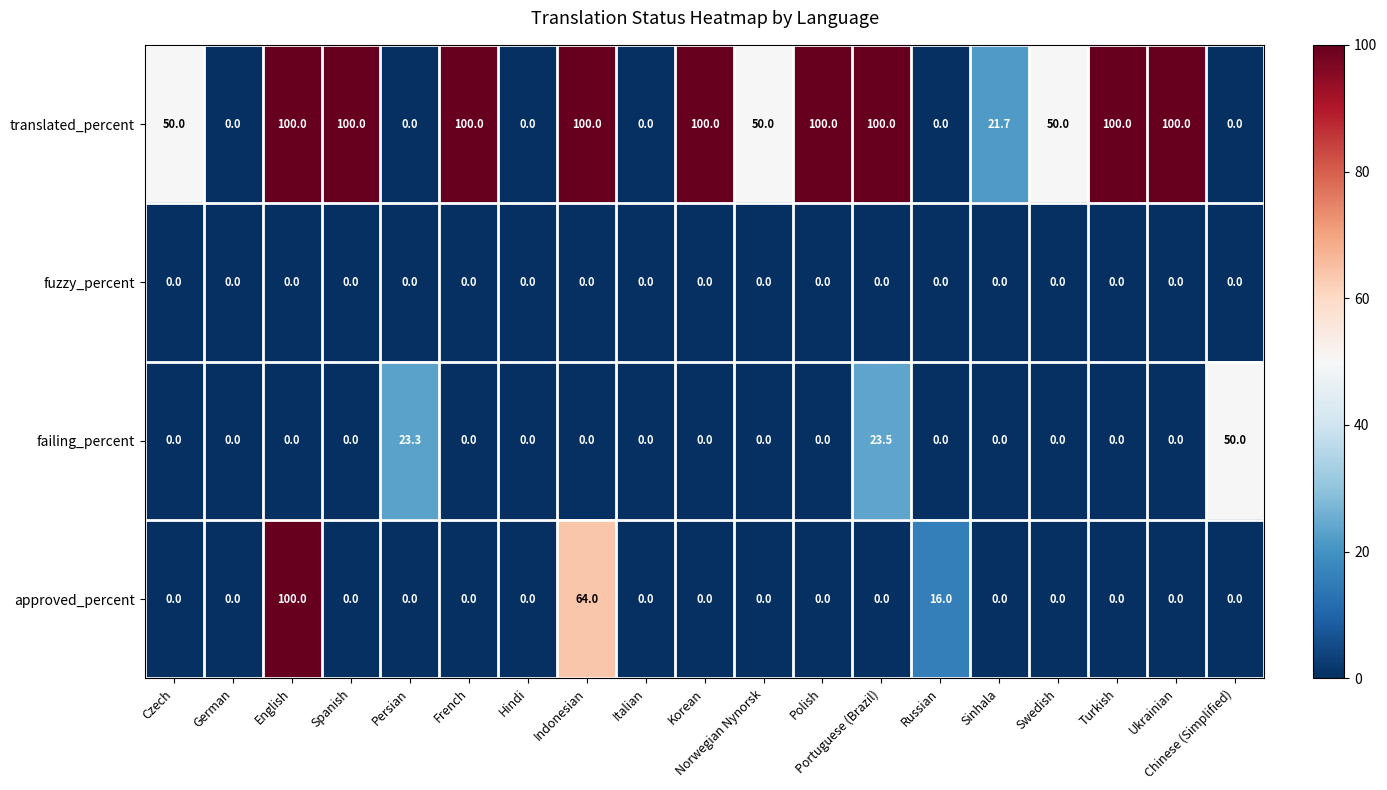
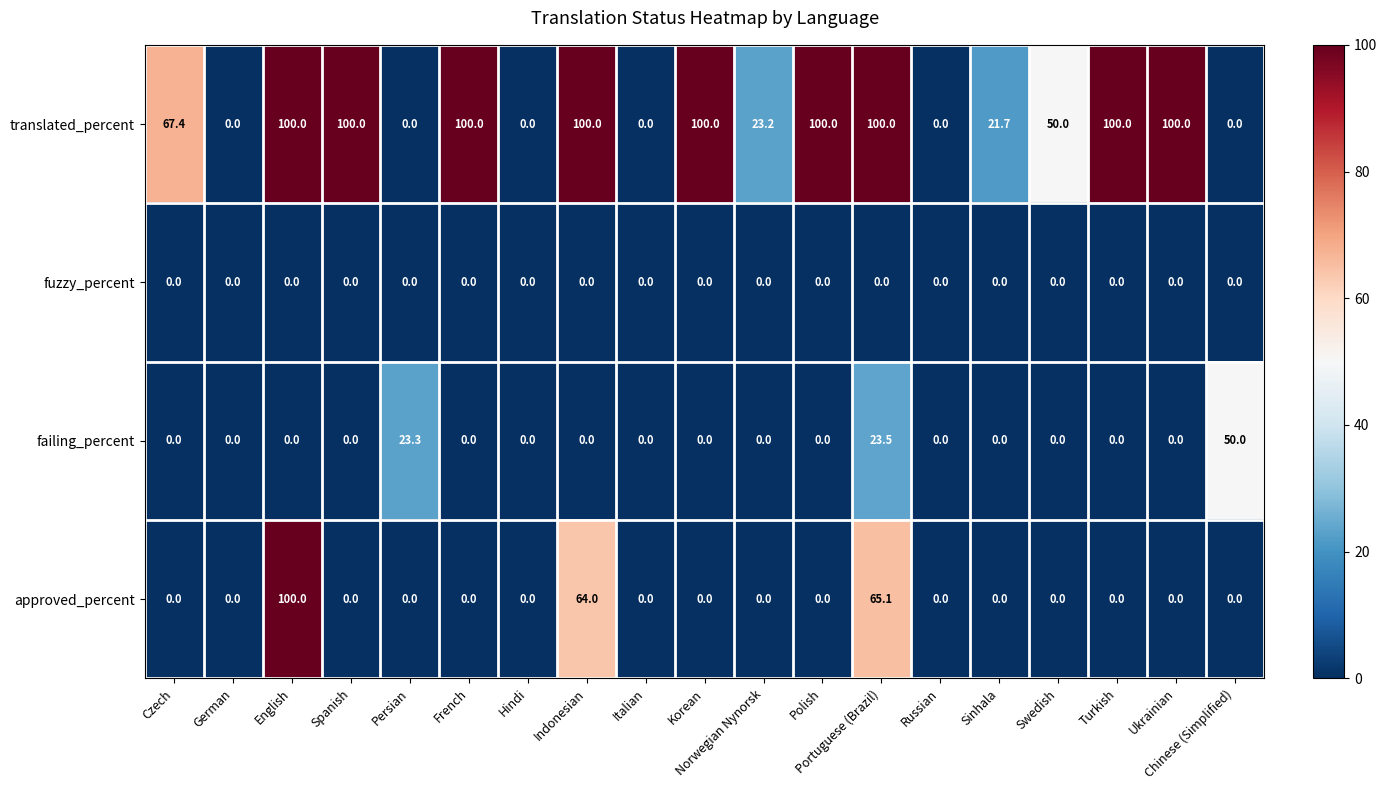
  {
    "translated_percent": {
-     "Czech": 50.0,
+     "Czech": 67.4,
      "German": 0.0,
      "English": 100.0,
      "Spanish": 100.0,
      "Persian": 0.0,
      "French": 100.0,
      "Hindi": 0.0,
      "Indonesian": 100.0,
      "Italian": 0.0,
      "Korean": 100.0,
-     "Norwegian Nynorsk": 50.0,
+     "Norwegian Nynorsk": 23.2,
      "Polish": 100.0,
      "Portuguese (Brazil)": 100.0,
      "Russian": 0.0,
      "Sinhala": 21.7,
      "Swedish": 50.0,
      "Turkish": 100.0,
      "Ukrainian": 100.0,
      "Chinese (Simplified)": 0.0
    },
    "fuzzy_percent": {
      "Czech": 0.0,
      "German": 0.0,
      "English": 0.0,
      "Spanish": 0.0,
      "Persian": 0.0,
      "French": 0.0,
      "Hindi": 0.0,
      "Indonesian": 0.0,
      "Italian": 0.0,
      "Korean": 0.0,
      "Norwegian Nynorsk": 0.0,
      "Polish": 0.0,
      "Portuguese (Brazil)": 0.0,
      "Russian": 0.0,
      "Sinhala": 0.0,
      "Swedish": 0.0,
      "Turkish": 0.0,
      "Ukrainian": 0.0,
      "Chinese (Simplified)": 0.0
    },
    "failing_percent": {
      "Czech": 0.0,
      "German": 0.0,
      "English": 0.0,
      "Spanish": 0.0,
      "Persian": 23.3,
      "French": 0.0,
      "Hindi": 0.0,
      "Indonesian": 0.0,
      "Italian": 0.0,
      "Korean": 0.0,
      "Norwegian Nynorsk": 0.0,
      "Polish": 0.0,
      "Portuguese (Brazil)": 23.5,
      "Russian": 0.0,
      "Sinhala": 0.0,
      "Swedish": 0.0,
      "Turkish": 0.0,
      "Ukrainian": 0.0,
      "Chinese (Simplified)": 50.0
    },
    "approved_percent": {
      "Czech": 0.0,
      "German": 0.0,
      "English": 100.0,
      "Spanish": 0.0,
      "Persian": 0.0,
      "French": 0.0,
      "Hindi": 0.0,
      "Indonesian": 64.0,
      "Italian": 0.0,
      "Korean": 0.0,
      "Norwegian Nynorsk": 0.0,
      "Polish": 0.0,
-     "Portuguese (Brazil)": 0.0,
-     "Russian": 16.0,
+     "Portuguese (Brazil)": 65.1,
+     "Russian": 0.0,
      "Sinhala": 0.0,
      "Swedish": 0.0,
      "Turkish": 0.0,
      "Ukrainian": 0.0,
      "Chinese (Simplified)": 0.0
    }
  }
